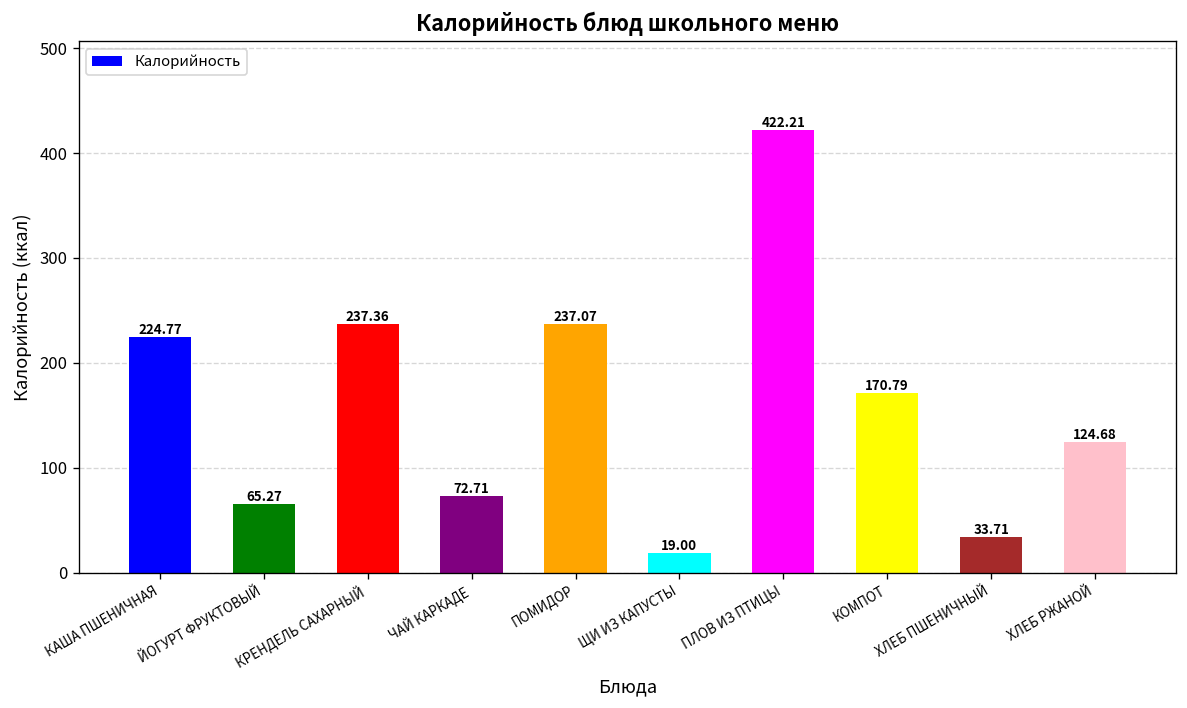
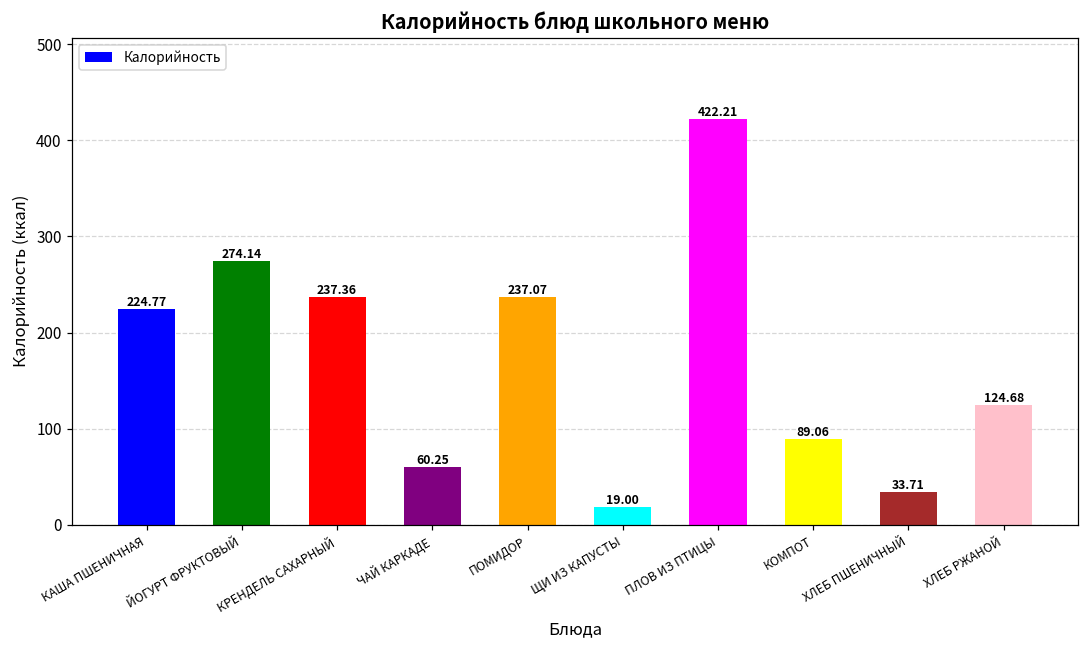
  {
    "КАША ПШЕНИЧНАЯ": 224.77,
-   "ЙОГУРТ ФРУКТОВЫЙ": 65.27,
+   "ЙОГУРТ ФРУКТОВЫЙ": 274.14,
    "КРЕНДЕЛЬ САХАРНЫЙ": 237.36,
-   "ЧАЙ КАРКАДЕ": 72.71,
+   "ЧАЙ КАРКАДЕ": 60.25,
    "ПОМИДОР": 237.07,
    "ЩИ ИЗ КАПУСТЫ": 19.00,
    "ПЛОВ ИЗ ПТИЦЫ": 422.21,
-   "КОМПОТ": 170.79,
+   "КОМПОТ": 89.06,
    "ХЛЕБ ПШЕНИЧНЫЙ": 33.71,
    "ХЛЕБ РЖАНОЙ": 124.68
  }
